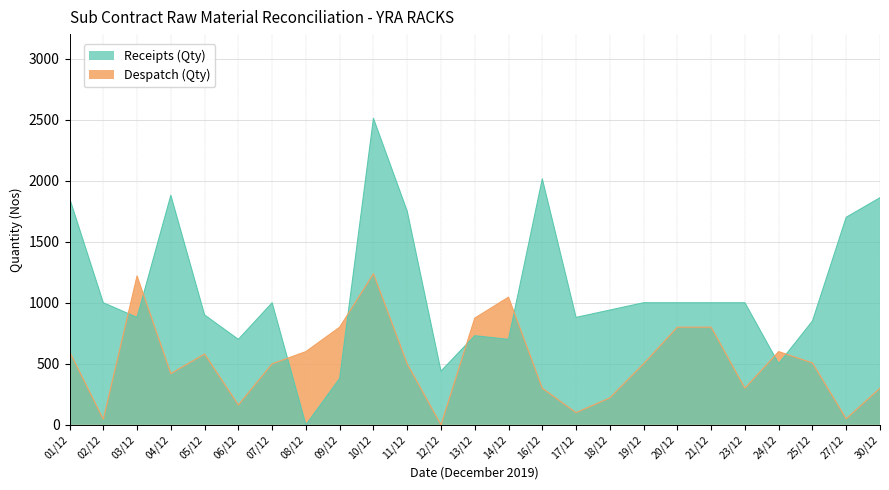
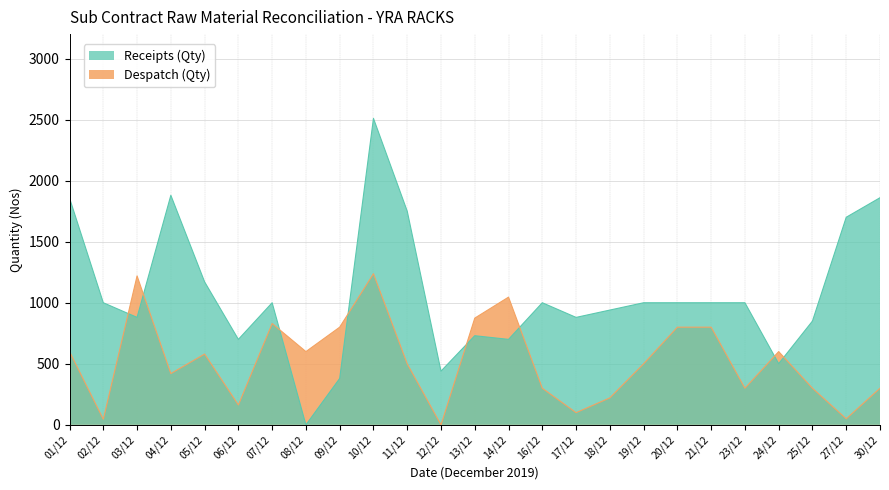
  {
    "Despatch (Qty)": {
      "01/12": 600,
      "02/12": 50,
      "03/12": 1220,
      "04/12": 420,
      "05/12": 580,
      "06/12": 160,
-     "07/12": 500,
+     "07/12": 830,
      "08/12": 600,
      "09/12": 800,
      "10/12": 1240,
      "11/12": 500,
      "12/12": 0,
      "13/12": 870,
      "14/12": 1050,
      "16/12": 300,
      "17/12": 100,
      "18/12": 220,
      "19/12": 500,
      "20/12": 800,
      "21/12": 800,
      "23/12": 300,
      "24/12": 600,
-     "25/12": 510,
+     "25/12": 300,
      "27/12": 50,
      "30/12": 300
    },
    "Receipts (Qty)": {
      "01/12": 1860,
      "02/12": 1000,
      "03/12": 880,
      "04/12": 1880,
-     "05/12": 900,
+     "05/12": 1170,
      "06/12": 700,
      "07/12": 1000,
      "08/12": 0,
      "09/12": 380,
      "10/12": 2510,
      "11/12": 1750,
      "12/12": 440,
      "13/12": 730,
      "14/12": 700,
-     "16/12": 2020,
+     "16/12": 1000,
      "17/12": 880,
      "18/12": 940,
      "19/12": 1000,
      "20/12": 1000,
      "21/12": 1000,
      "23/12": 1000,
      "24/12": 500,
      "25/12": 850,
      "27/12": 1700,
      "30/12": 1860
    }
  }
